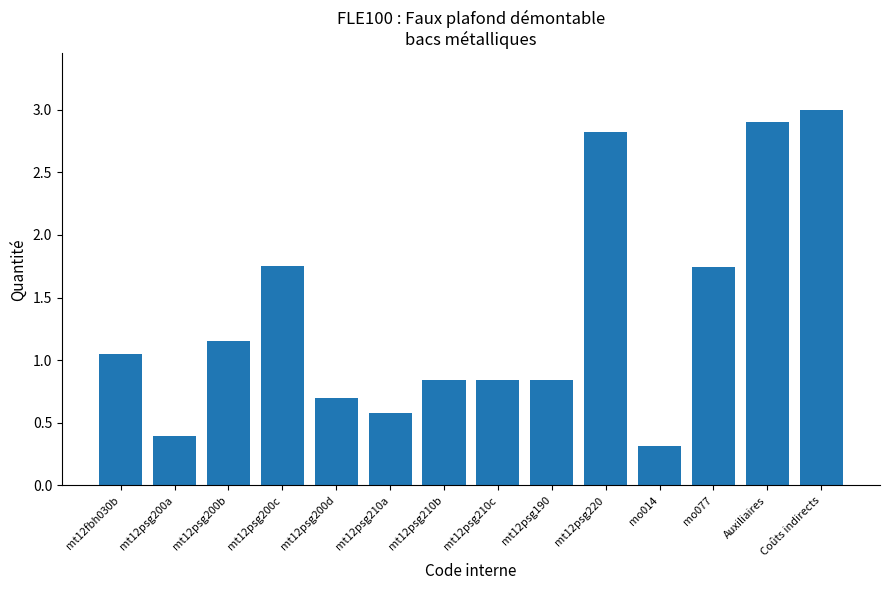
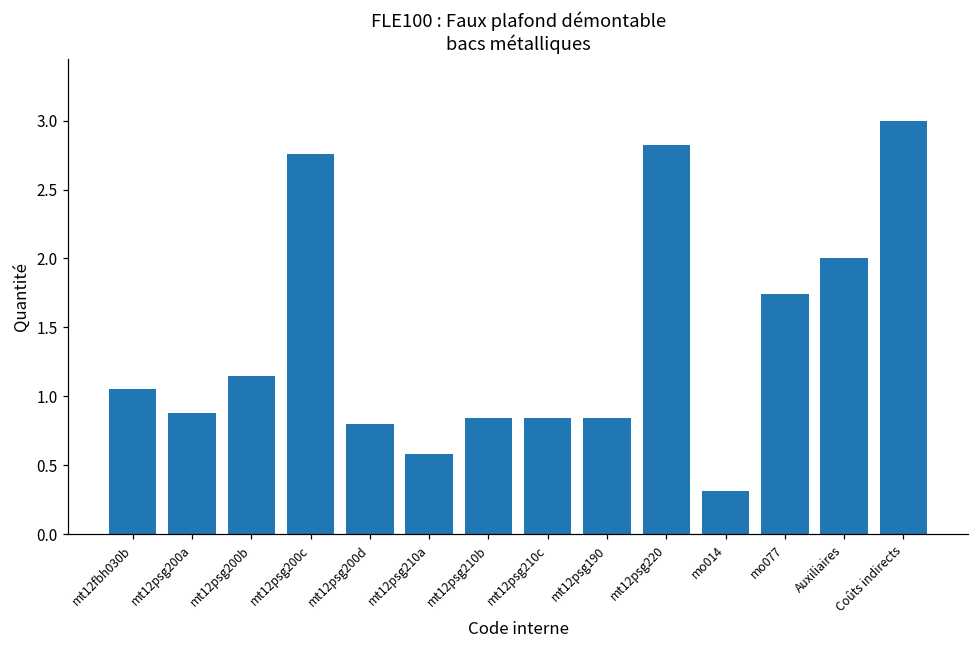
  {
    "mt12fbh030b": 1.05,
-   "mt12psg200a": 0.39,
+   "mt12psg200a": 0.88,
    "mt12psg200b": 1.15,
-   "mt12psg200c": 1.75,
-   "mt12psg200d": 0.7,
+   "mt12psg200c": 2.76,
+   "mt12psg200d": 0.8,
    "mt12psg210a": 0.58,
    "mt12psg210b": 0.84,
    "mt12psg210c": 0.84,
    "mt12psg190": 0.84,
    "mt12psg220": 2.82,
    "mo014": 0.31,
    "mo077": 1.75,
-   "Auxiliaires": 2.9,
+   "Auxiliaires": 2.0,
    "Coûts indirects": 3.00
  }
